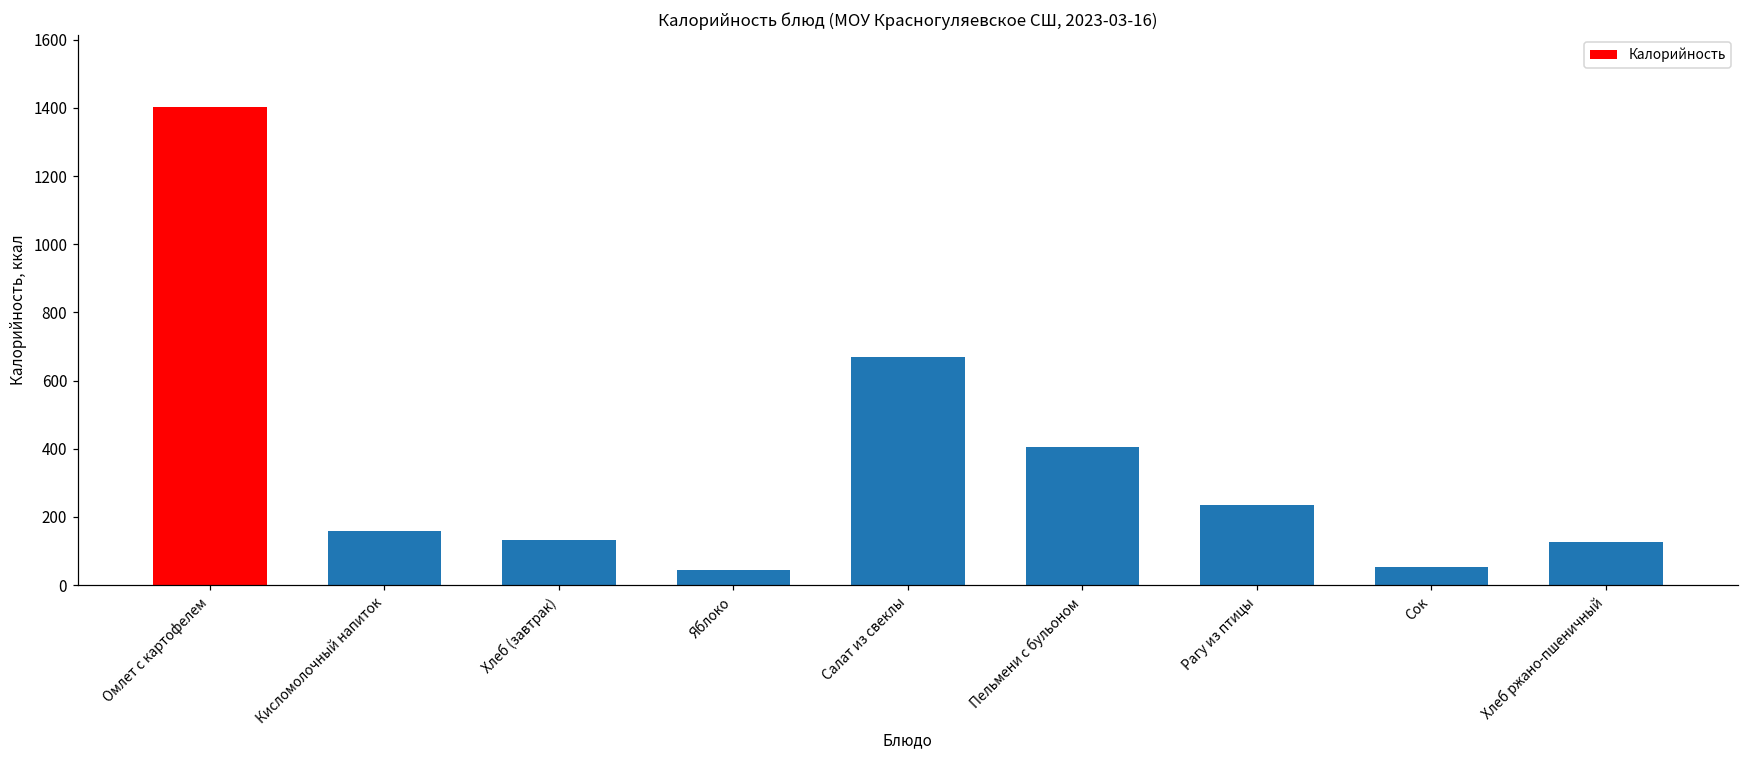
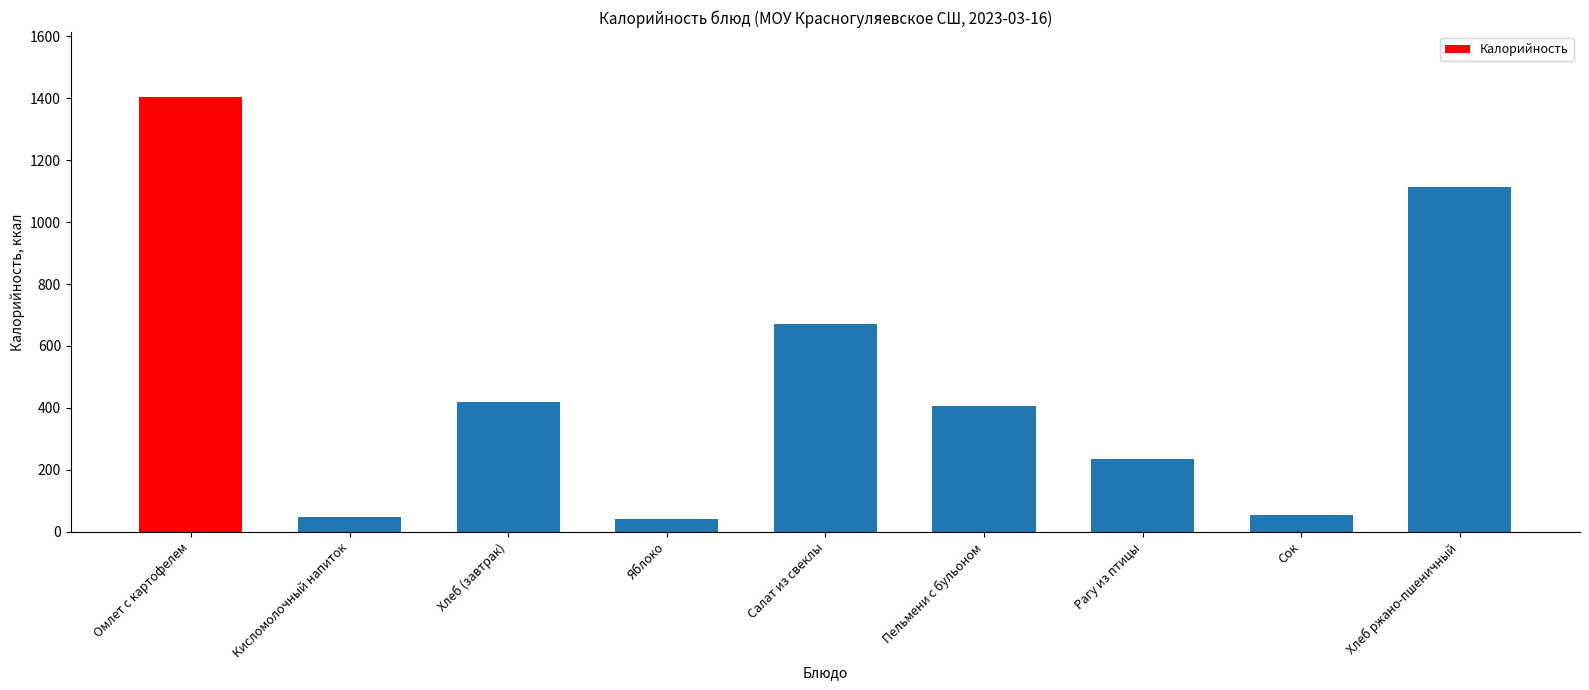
  {
    "Омлет с картофелем": 1400,
-   "Кисломолочный напиток": 160,
-   "Хлеб (завтрак)": 130,
+   "Кисломолочный напиток": 50,
+   "Хлеб (завтрак)": 420,
    "Яблоко": 40,
    "Салат из свеклы": 670,
    "Пельмени с бульоном": 410,
    "Рагу из птицы": 240,
    "Сок": 50,
-   "Хлеб ржано-пшеничный": 130
+   "Хлеб ржано-пшеничный": 1110
  }
